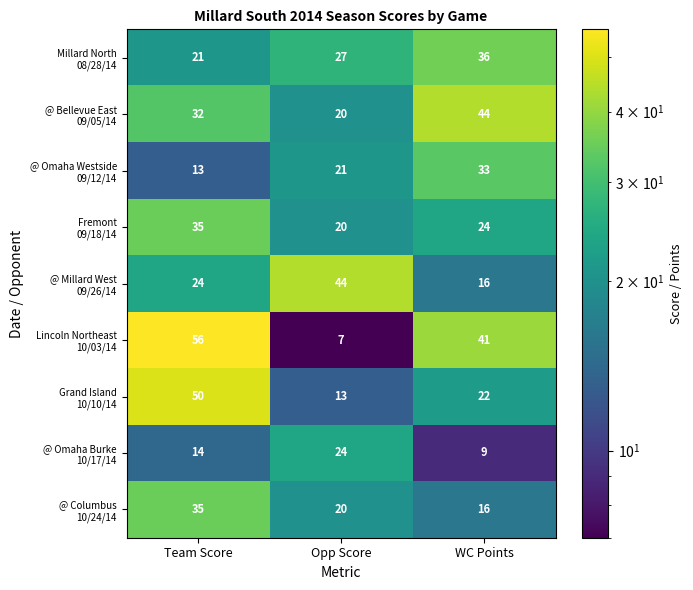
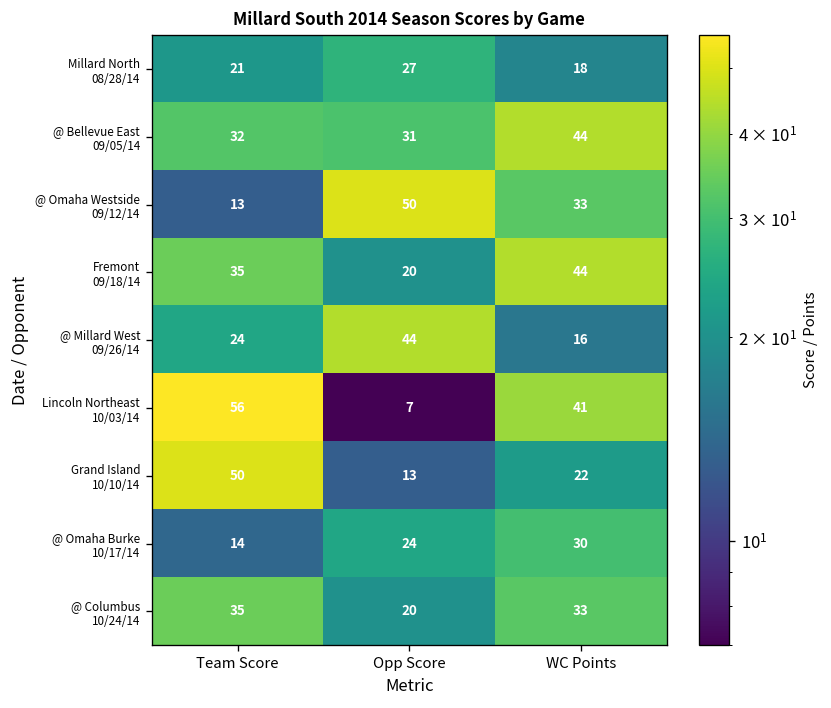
  {
    "Millard North 08/28/14": {
      "Team Score": 21,
      "Opp Score": 27,
-     "WC Points": 36
+     "WC Points": 18
    },
    "@ Bellevue East 09/05/14": {
      "Team Score": 32,
-     "Opp Score": 20,
+     "Opp Score": 31,
      "WC Points": 44
    },
    "@ Omaha Westside 09/12/14": {
      "Team Score": 13,
-     "Opp Score": 21,
+     "Opp Score": 50,
      "WC Points": 33
    },
    "Fremont 09/18/14": {
      "Team Score": 35,
      "Opp Score": 20,
-     "WC Points": 24
+     "WC Points": 44
    },
    "@ Millard West 09/26/14": {
      "Team Score": 24,
      "Opp Score": 44,
      "WC Points": 16
    },
    "Lincoln Northeast 10/03/14": {
      "Team Score": 56,
      "Opp Score": 7,
      "WC Points": 41
    },
    "Grand Island 10/10/14": {
      "Team Score": 50,
      "Opp Score": 13,
      "WC Points": 22
    },
    "@ Omaha Burke 10/17/14": {
      "Team Score": 14,
      "Opp Score": 24,
-     "WC Points": 9
+     "WC Points": 30
    },
    "@ Columbus 10/24/14": {
      "Team Score": 35,
      "Opp Score": 20,
-     "WC Points": 16
+     "WC Points": 33
    }
  }
